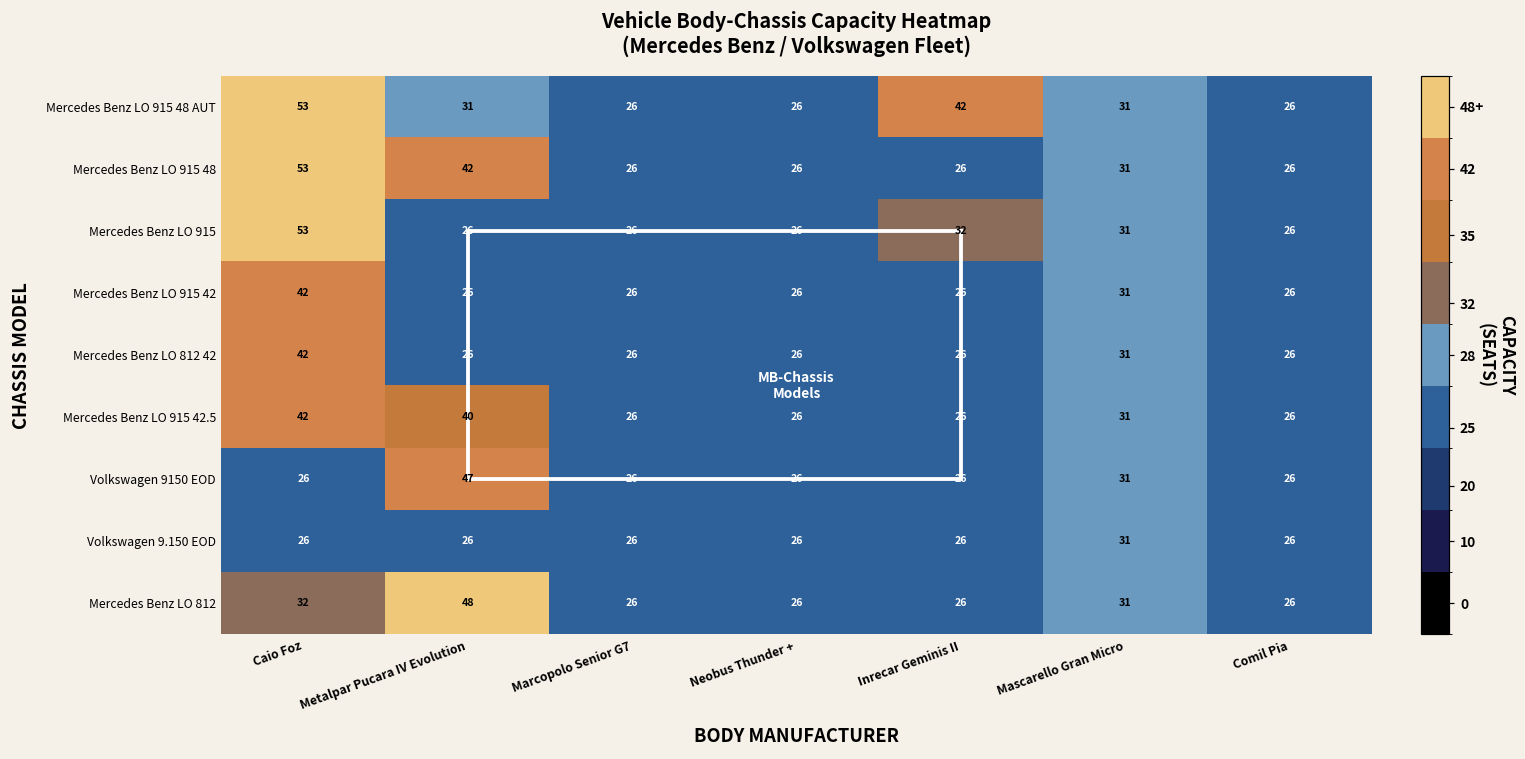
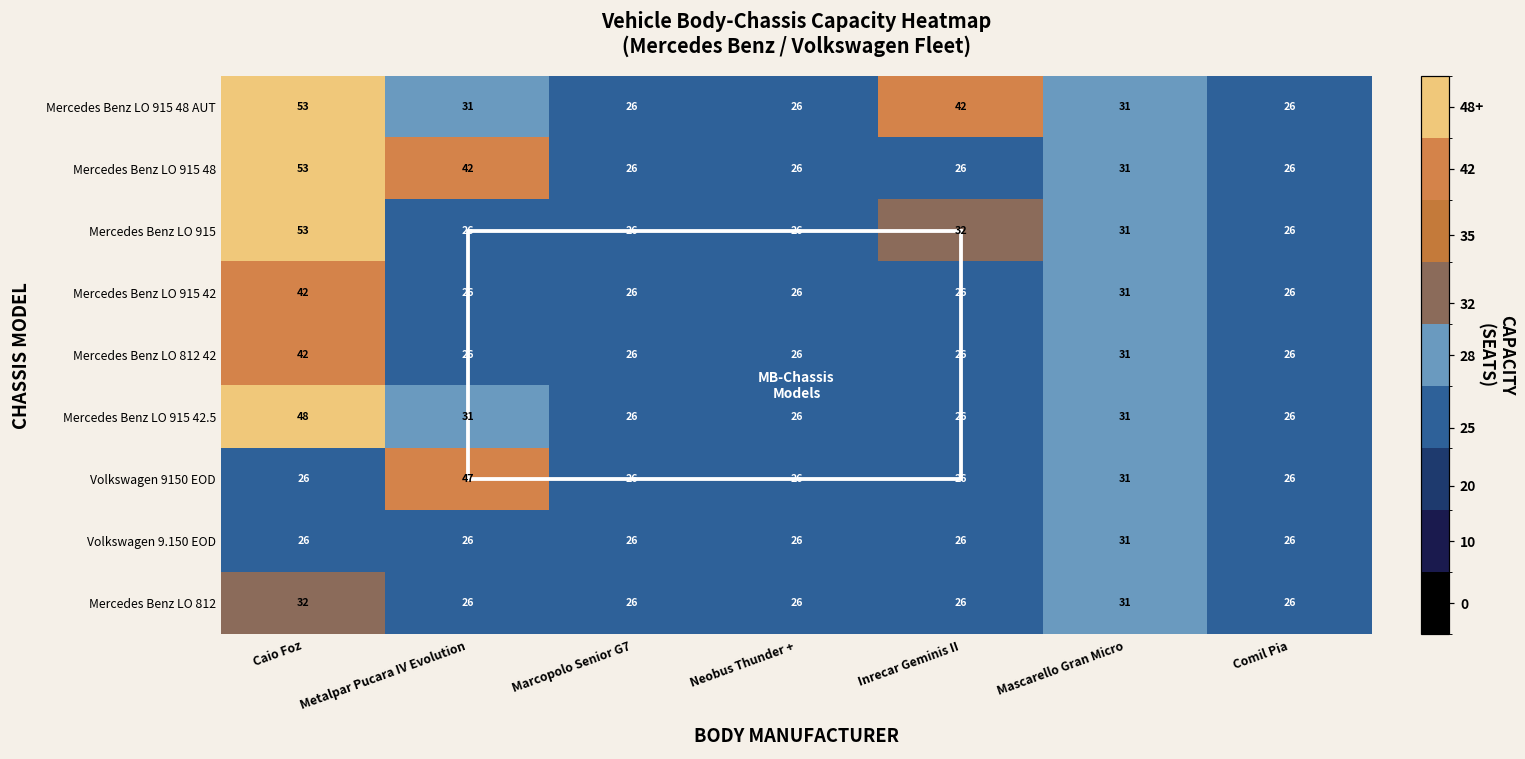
  {
    "Mercedes Benz LO 915 48 AUT": {
      "Caio Foz": 53,
      "Metalpar Pucara IV Evolution": 31,
      "Marcopolo Senior G7": 26,
      "Neobus Thunder +": 26,
      "Inrecar Geminis II": 42,
      "Mascarello Gran Micro": 31,
      "Comil Pia": 26
    },
    "Mercedes Benz LO 915 48": {
      "Caio Foz": 53,
      "Metalpar Pucara IV Evolution": 42,
      "Marcopolo Senior G7": 26,
      "Neobus Thunder +": 26,
      "Inrecar Geminis II": 26,
      "Mascarello Gran Micro": 31,
      "Comil Pia": 26
    },
    "Mercedes Benz LO 915": {
      "Caio Foz": 53,
      "Metalpar Pucara IV Evolution": 26,
      "Marcopolo Senior G7": 26,
      "Neobus Thunder +": 26,
      "Inrecar Geminis II": 32,
      "Mascarello Gran Micro": 31,
      "Comil Pia": 26
    },
    "Mercedes Benz LO 915 42": {
      "Caio Foz": 42,
      "Metalpar Pucara IV Evolution": 26,
      "Marcopolo Senior G7": 26,
      "Neobus Thunder +": 26,
      "Inrecar Geminis II": 26,
      "Mascarello Gran Micro": 31,
      "Comil Pia": 26
    },
    "Mercedes Benz LO 812 42": {
      "Caio Foz": 42,
      "Metalpar Pucara IV Evolution": 26,
      "Marcopolo Senior G7": 26,
      "Neobus Thunder +": 26,
      "Inrecar Geminis II": 26,
      "Mascarello Gran Micro": 31,
      "Comil Pia": 26
    },
    "Mercedes Benz LO 915 42.5": {
-     "Caio Foz": 42,
-     "Metalpar Pucara IV Evolution": 40,
+     "Caio Foz": 48,
+     "Metalpar Pucara IV Evolution": 31,
      "Marcopolo Senior G7": 26,
      "Neobus Thunder +": 26,
      "Inrecar Geminis II": 26,
      "Mascarello Gran Micro": 31,
      "Comil Pia": 26
    },
    "Volkswagen 9150 EOD": {
      "Caio Foz": 26,
      "Metalpar Pucara IV Evolution": 47,
      "Marcopolo Senior G7": 26,
      "Neobus Thunder +": 26,
      "Inrecar Geminis II": 26,
      "Mascarello Gran Micro": 31,
      "Comil Pia": 26
    },
    "Volkswagen 9.150 EOD": {
      "Caio Foz": 26,
      "Metalpar Pucara IV Evolution": 26,
      "Marcopolo Senior G7": 26,
      "Neobus Thunder +": 26,
      "Inrecar Geminis II": 26,
      "Mascarello Gran Micro": 31,
      "Comil Pia": 26
    },
    "Mercedes Benz LO 812": {
      "Caio Foz": 32,
-     "Metalpar Pucara IV Evolution": 48,
+     "Metalpar Pucara IV Evolution": 26,
      "Marcopolo Senior G7": 26,
      "Neobus Thunder +": 26,
      "Inrecar Geminis II": 26,
      "Mascarello Gran Micro": 31,
      "Comil Pia": 26
    }
  }
